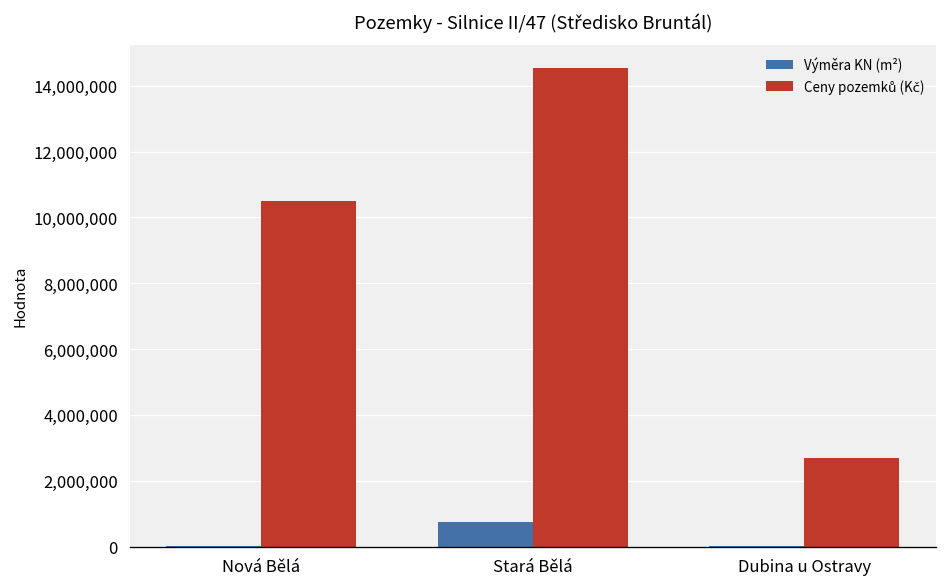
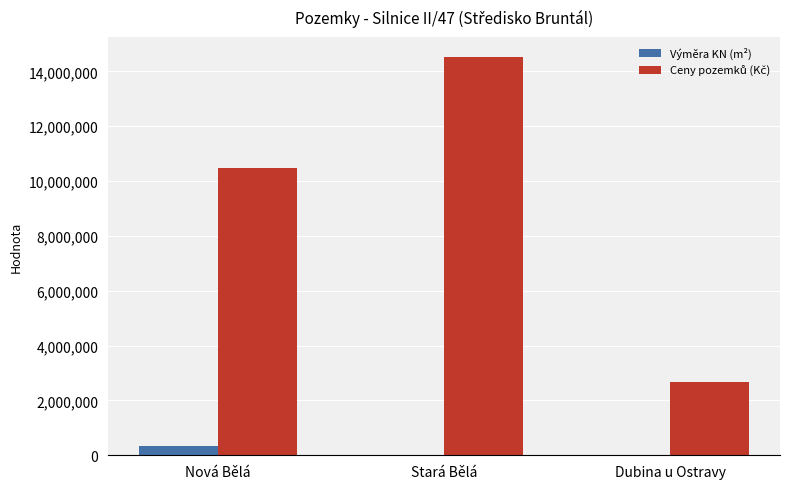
  {
    "Výměra KN (m²)": {
-     "Nová Bělá": "0",
-     "Stará Bělá": "800,000"
+     "Nová Bělá": "300,000",
+     "Stará Bělá": "0"
    },
    "Ceny pozemků (Kč)": {
      "Nová Bělá": "10,500,000",
      "Stará Bělá": "14,500,000",
      "Dubina u Ostravy": "2,700,000"
    }
  }
